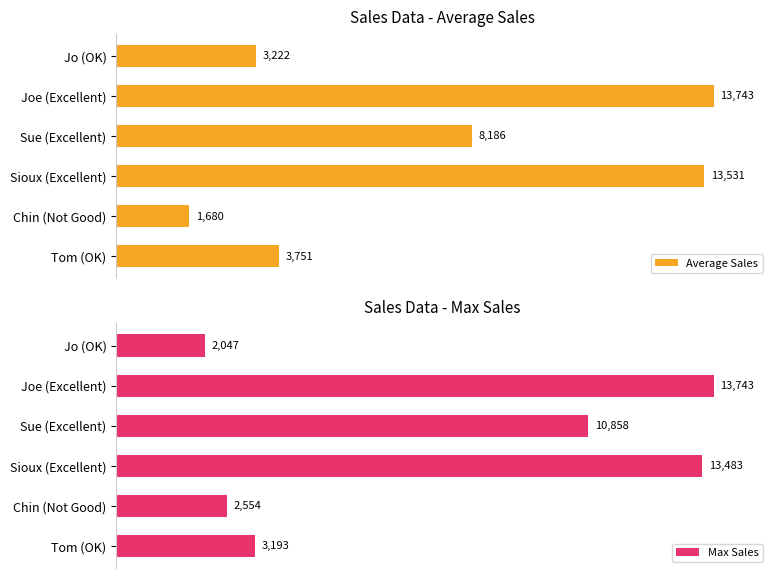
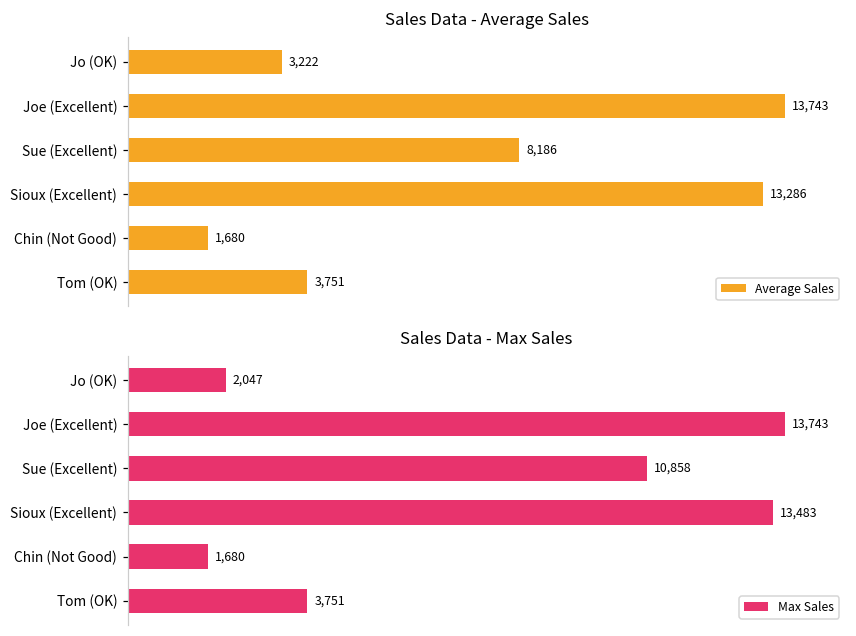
  {
    "Sales Data - Average Sales": {
      "Jo (OK)": "3,222",
      "Joe (Excellent)": "13,743",
      "Sue (Excellent)": "8,186",
-     "Sioux (Excellent)": "13,531",
+     "Sioux (Excellent)": "13,286",
      "Chin (Not Good)": "1,680",
      "Tom (OK)": "3,751"
    },
    "Sales Data - Max Sales": {
      "Jo (OK)": "2,047",
      "Joe (Excellent)": "13,743",
      "Sue (Excellent)": "10,858",
      "Sioux (Excellent)": "13,483",
-     "Chin (Not Good)": "2,554",
-     "Tom (OK)": "3,193"
+     "Chin (Not Good)": "1,680",
+     "Tom (OK)": "3,751"
    }
  }
